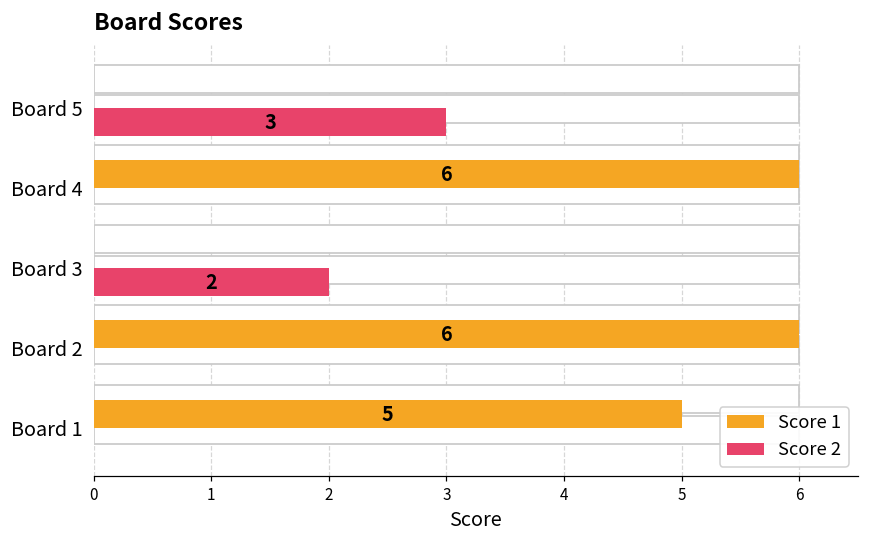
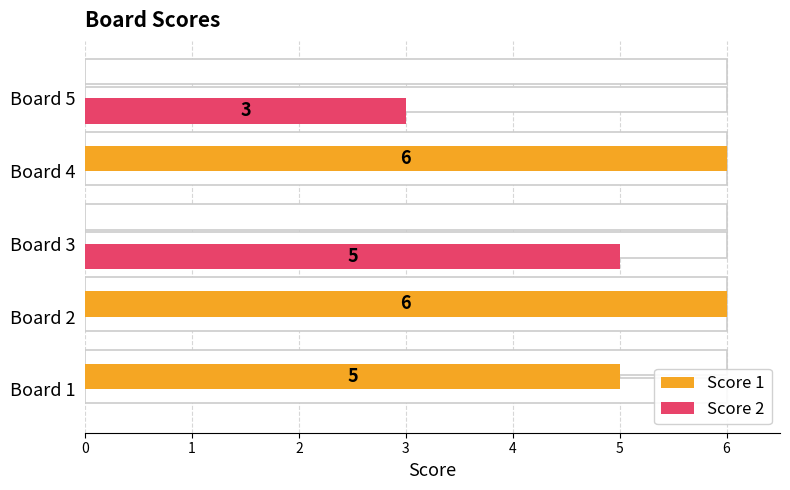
  {
    "Score 1": {
      "Board 4": 6,
      "Board 2": 6,
      "Board 1": 5
    },
    "Score 2": {
      "Board 5": 3,
-     "Board 3": 2
+     "Board 3": 5
    }
  }
